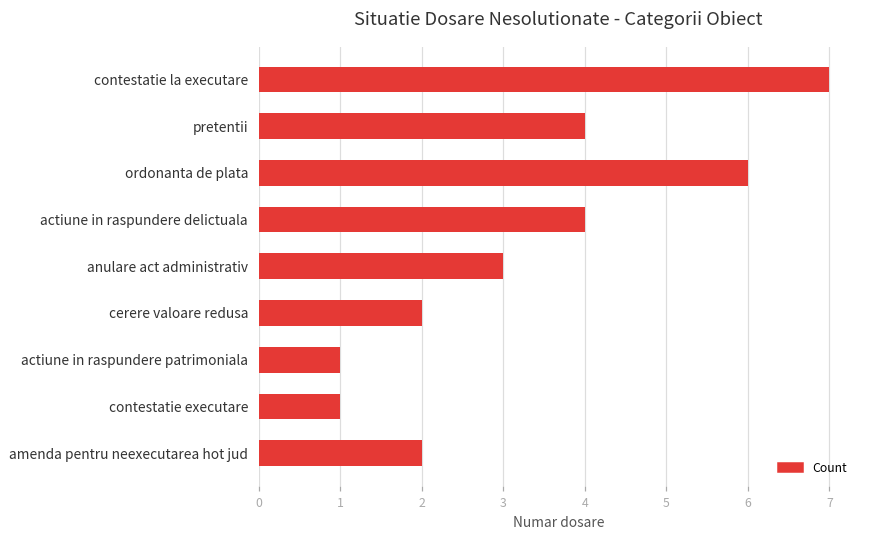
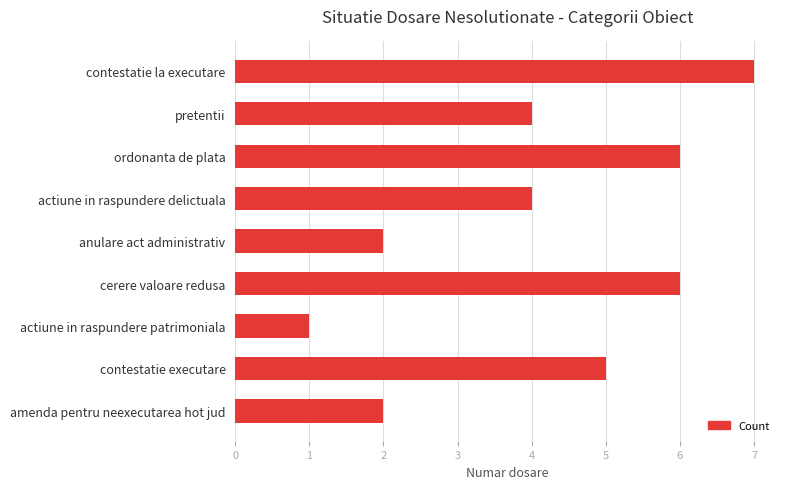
  {
    "contestatie la executare": 7,
    "pretentii": 4,
    "ordonanta de plata": 6,
    "actiune in raspundere delictuala": 4,
-   "anulare act administrativ": 3,
-   "cerere valoare redusa": 2,
+   "anulare act administrativ": 2,
+   "cerere valoare redusa": 6,
    "actiune in raspundere patrimoniala": 1,
-   "contestatie executare": 1,
+   "contestatie executare": 5,
    "amenda pentru neexecutarea hot jud": 2
  }
